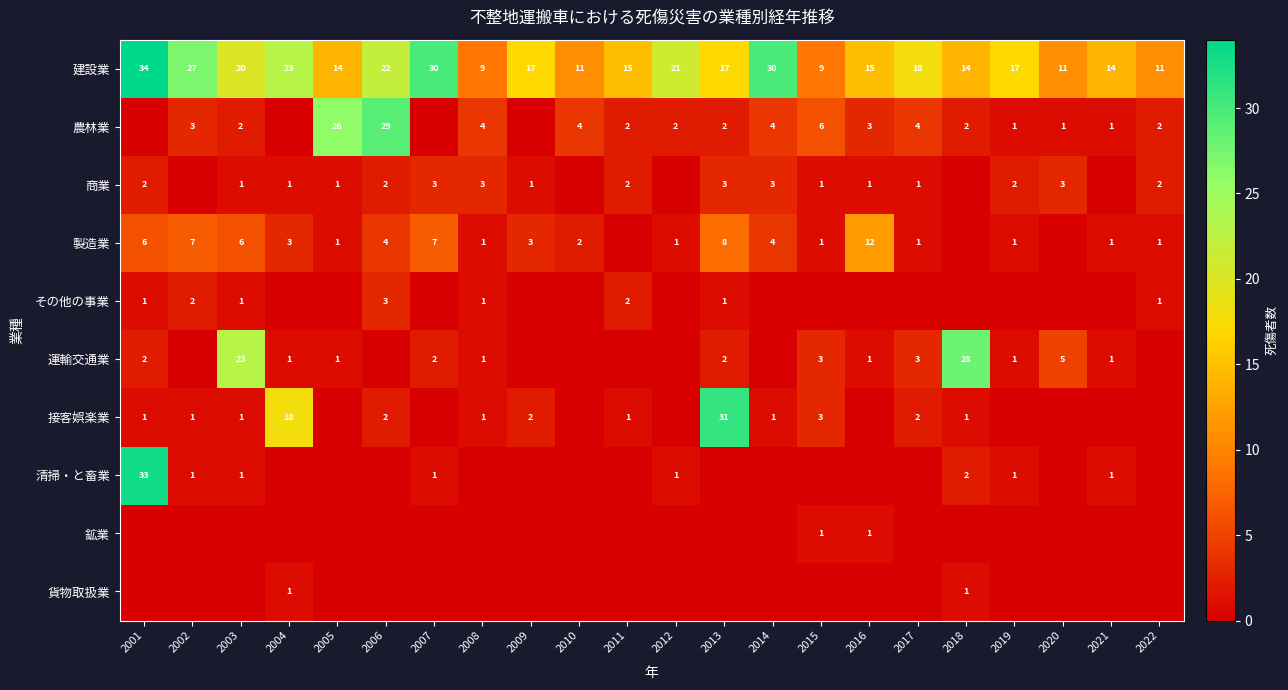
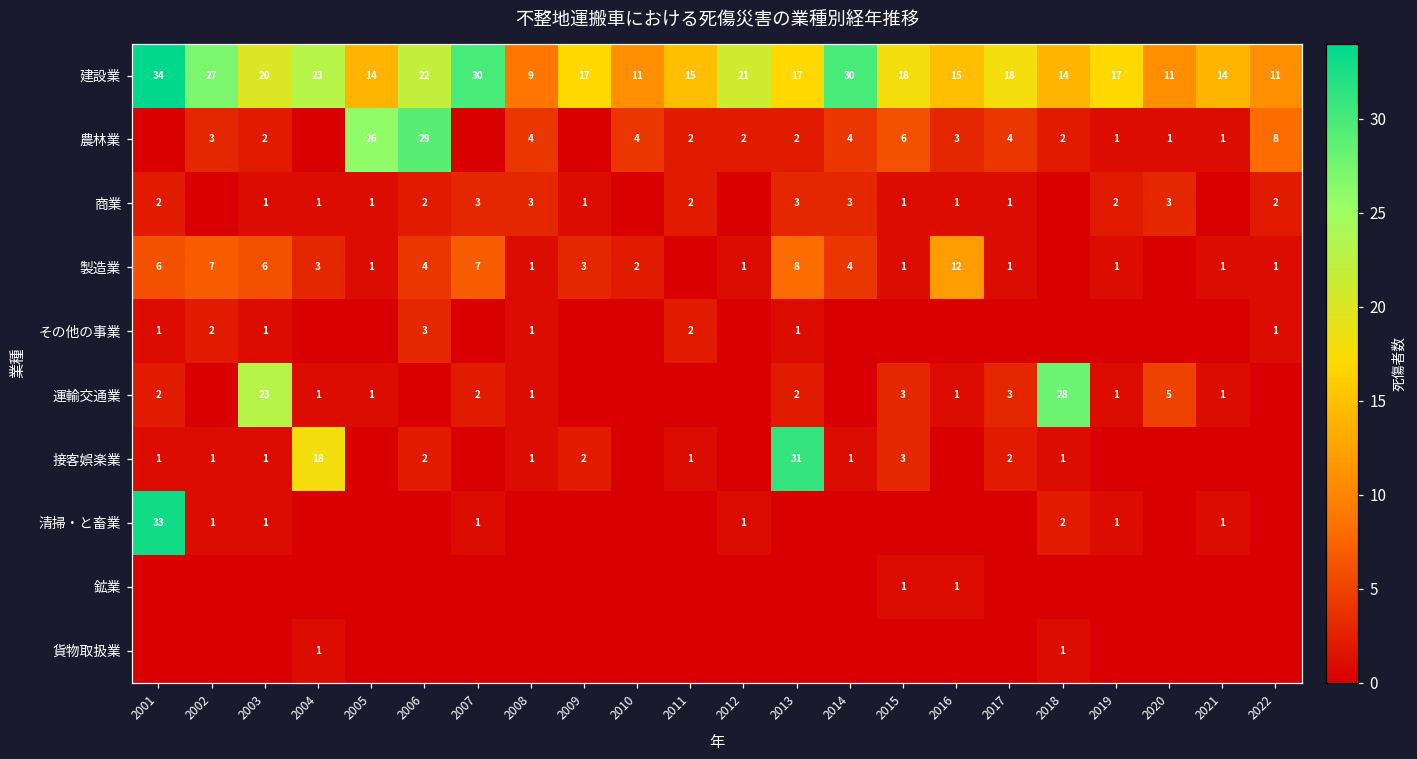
  {
    "建設業": {
      "2001": 34,
      "2002": 27,
      "2003": 20,
      "2004": 23,
      "2005": 14,
      "2006": 22,
      "2007": 30,
      "2008": 9,
      "2009": 17,
      "2010": 11,
      "2011": 15,
      "2012": 21,
      "2013": 17,
      "2014": 30,
-     "2015": 9,
+     "2015": 18,
      "2016": 15,
      "2017": 18,
      "2018": 14,
      "2019": 17,
      "2020": 11,
      "2021": 14,
      "2022": 11
    },
    "農林業": {
      "2002": 3,
      "2003": 2,
      "2005": 26,
      "2006": 29,
      "2008": 4,
      "2010": 4,
      "2011": 2,
      "2012": 2,
      "2013": 2,
      "2014": 4,
      "2015": 6,
      "2016": 3,
      "2017": 4,
      "2018": 2,
      "2019": 1,
      "2020": 1,
      "2021": 1,
-     "2022": 2
+     "2022": 8
    },
    "商業": {
      "2001": 2,
      "2003": 1,
      "2004": 1,
      "2005": 1,
      "2006": 2,
      "2007": 3,
      "2008": 3,
      "2009": 1,
      "2011": 2,
      "2013": 3,
      "2014": 3,
      "2015": 1,
      "2016": 1,
      "2017": 1,
      "2019": 2,
      "2020": 3,
      "2022": 2
    },
    "製造業": {
      "2001": 6,
      "2002": 7,
      "2003": 6,
      "2004": 3,
      "2005": 1,
      "2006": 4,
      "2007": 7,
      "2008": 1,
      "2009": 3,
      "2010": 2,
      "2012": 1,
      "2013": 8,
      "2014": 4,
      "2015": 1,
      "2016": 12,
      "2017": 1,
      "2019": 1,
      "2021": 1,
      "2022": 1
    },
    "その他の事業": {
      "2001": 1,
      "2002": 2,
      "2003": 1,
      "2006": 3,
      "2008": 1,
      "2011": 2,
      "2013": 1,
      "2022": 1
    },
    "運輸交通業": {
      "2001": 2,
      "2003": 23,
      "2004": 1,
      "2005": 1,
      "2007": 2,
      "2008": 1,
      "2013": 2,
      "2015": 3,
      "2016": 1,
      "2017": 3,
      "2018": 28,
      "2019": 1,
      "2020": 5,
      "2021": 1
    },
    "接客娯楽業": {
      "2001": 1,
      "2002": 1,
      "2003": 1,
      "2004": 18,
      "2006": 2,
      "2008": 1,
      "2009": 2,
      "2011": 1,
      "2013": 31,
      "2014": 1,
      "2015": 3,
      "2017": 2,
      "2018": 1
    },
    "清掃・と畜業": {
      "2001": 33,
      "2002": 1,
      "2003": 1,
      "2007": 1,
      "2012": 1,
      "2018": 2,
      "2019": 1,
      "2021": 1
    },
    "鉱業": {
      "2015": 1,
      "2016": 1
    },
    "貨物取扱業": {
      "2004": 1,
      "2018": 1
    }
  }
